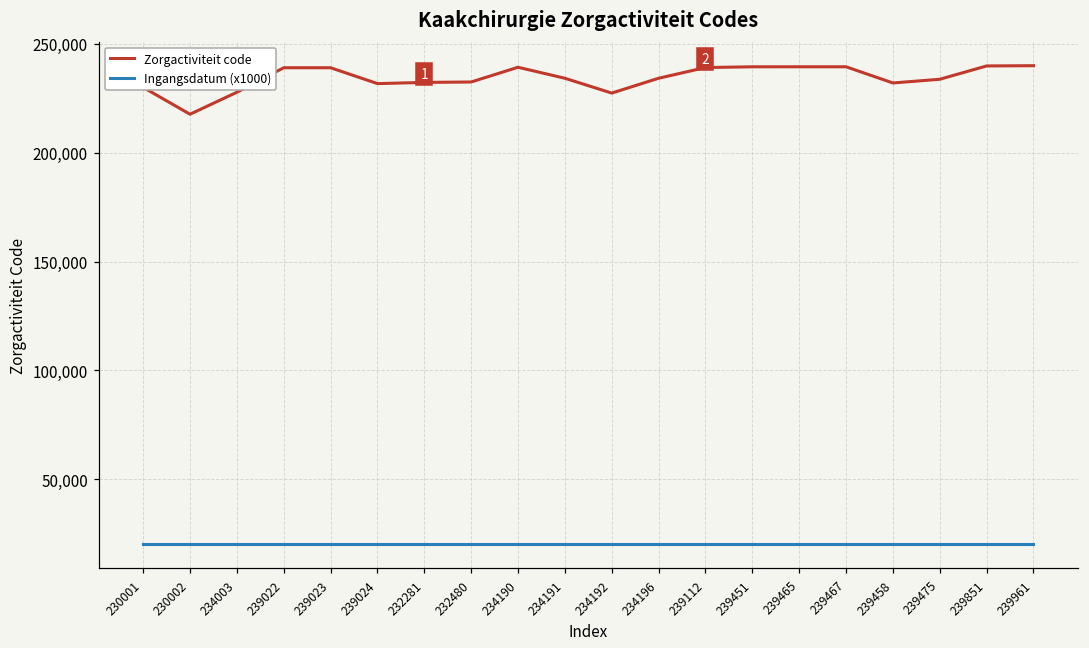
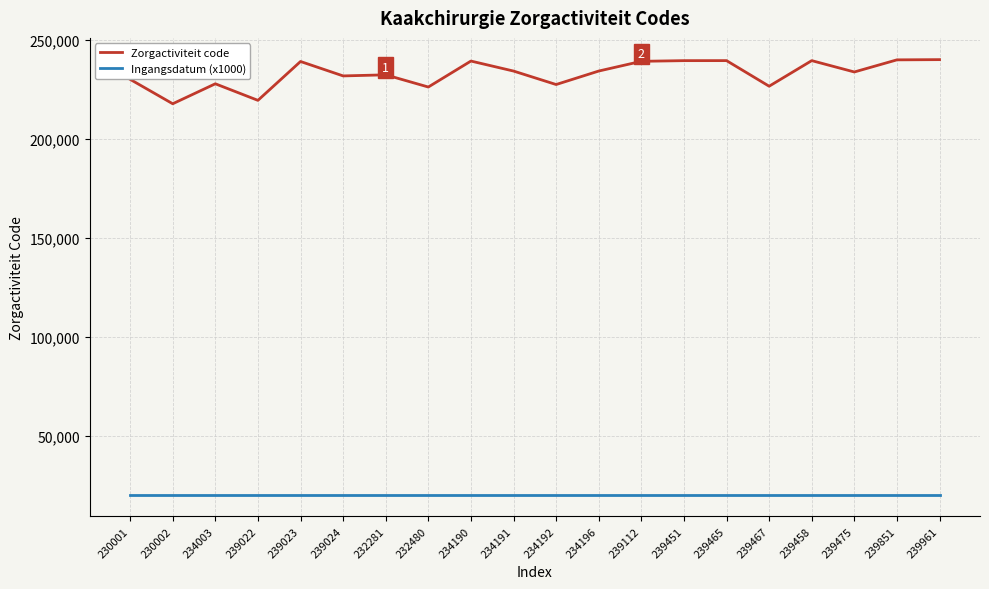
  {
    "Zorgactiviteit code": {
      "230001": "230,000",
      "230002": "218,000",
      "234003": "228,000",
-     "239022": "239,000",
+     "239022": "219,000",
      "239023": "239,000",
      "239024": "232,000",
-     "232480": "232,000",
+     "232480": "226,000",
      "234190": "239,000",
      "234191": "234,000",
      "234192": "227,000",
      "234196": "234,000",
      "239451": "239,000",
      "239465": "239,000",
-     "239467": "239,000",
-     "239458": "232,000",
+     "239467": "227,000",
+     "239458": "239,000",
      "239475": "234,000",
      "239851": "240,000",
      "239961": "240,000"
    },
    "Ingangsdatum (x1000)": {
      "230001": "20,000",
      "230002": "20,000",
      "234003": "20,000",
      "239022": "20,000",
      "239023": "20,000",
      "239024": "20,000",
      "232281": "20,000",
      "232480": "20,000",
      "234190": "20,000",
      "234191": "20,000",
      "234192": "20,000",
      "234196": "20,000",
      "239112": "20,000",
      "239451": "20,000",
      "239465": "20,000",
      "239467": "20,000",
      "239458": "20,000",
      "239475": "20,000",
      "239851": "20,000",
      "239961": "20,000"
    }
  }
